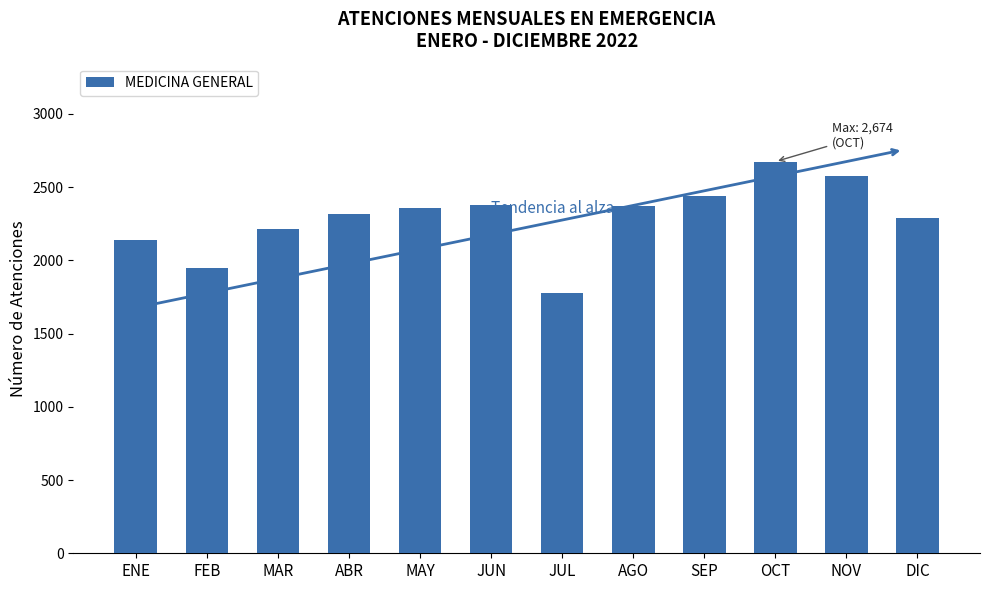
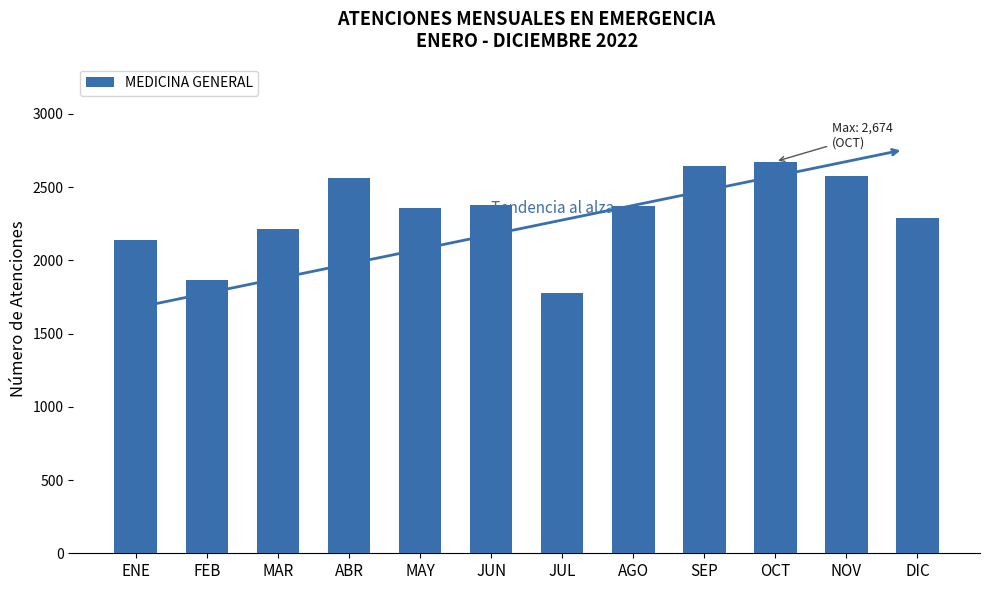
  {
    "ENE": 2140,
-   "FEB": 1950,
+   "FEB": 1870,
    "MAR": 2210,
-   "ABR": 2320,
+   "ABR": 2560,
    "MAY": 2360,
    "JUN": 2380,
    "JUL": 1780,
    "AGO": 2370,
-   "SEP": 2440,
+   "SEP": 2650,
    "NOV": 2570,
    "DIC": 2290
  }
